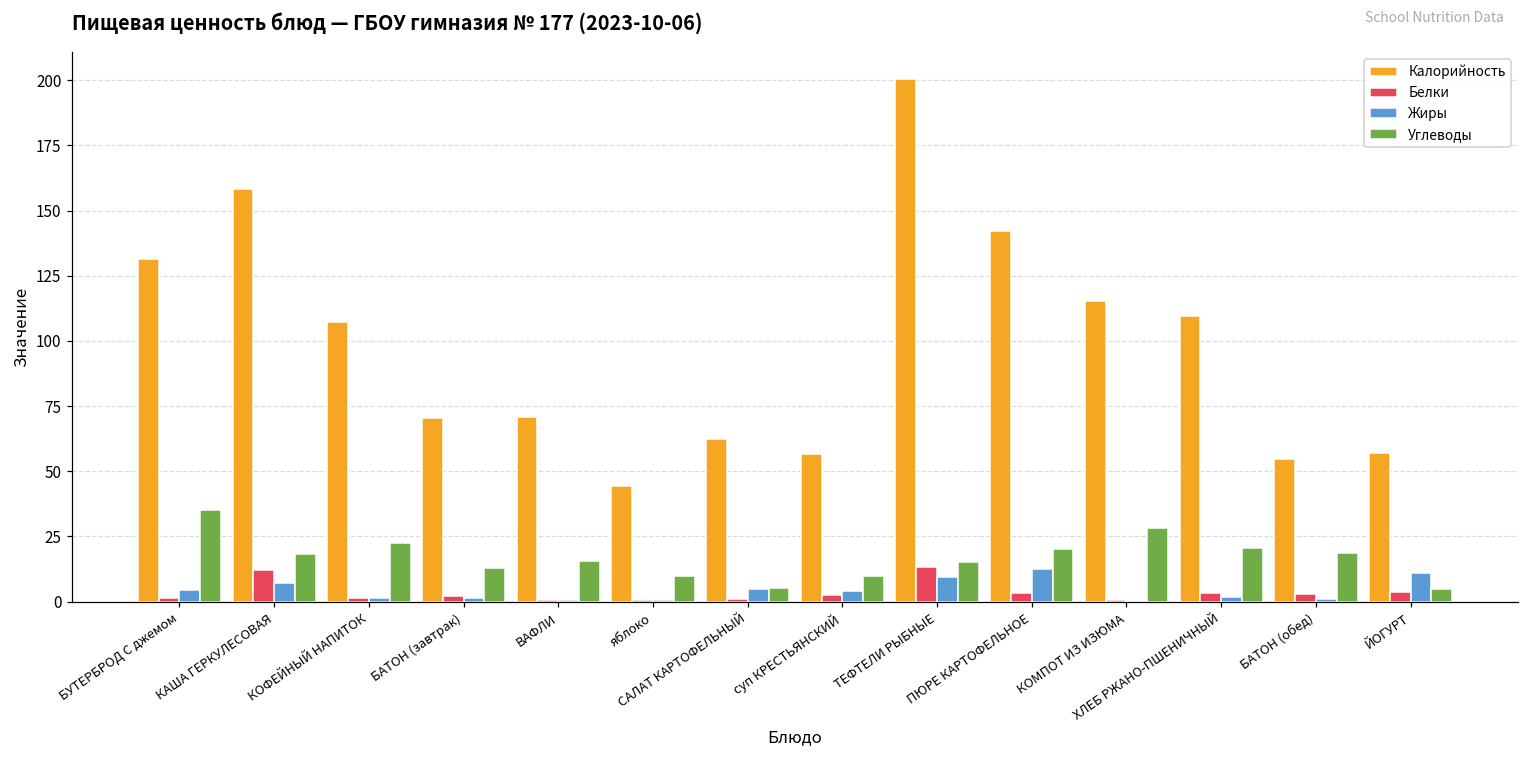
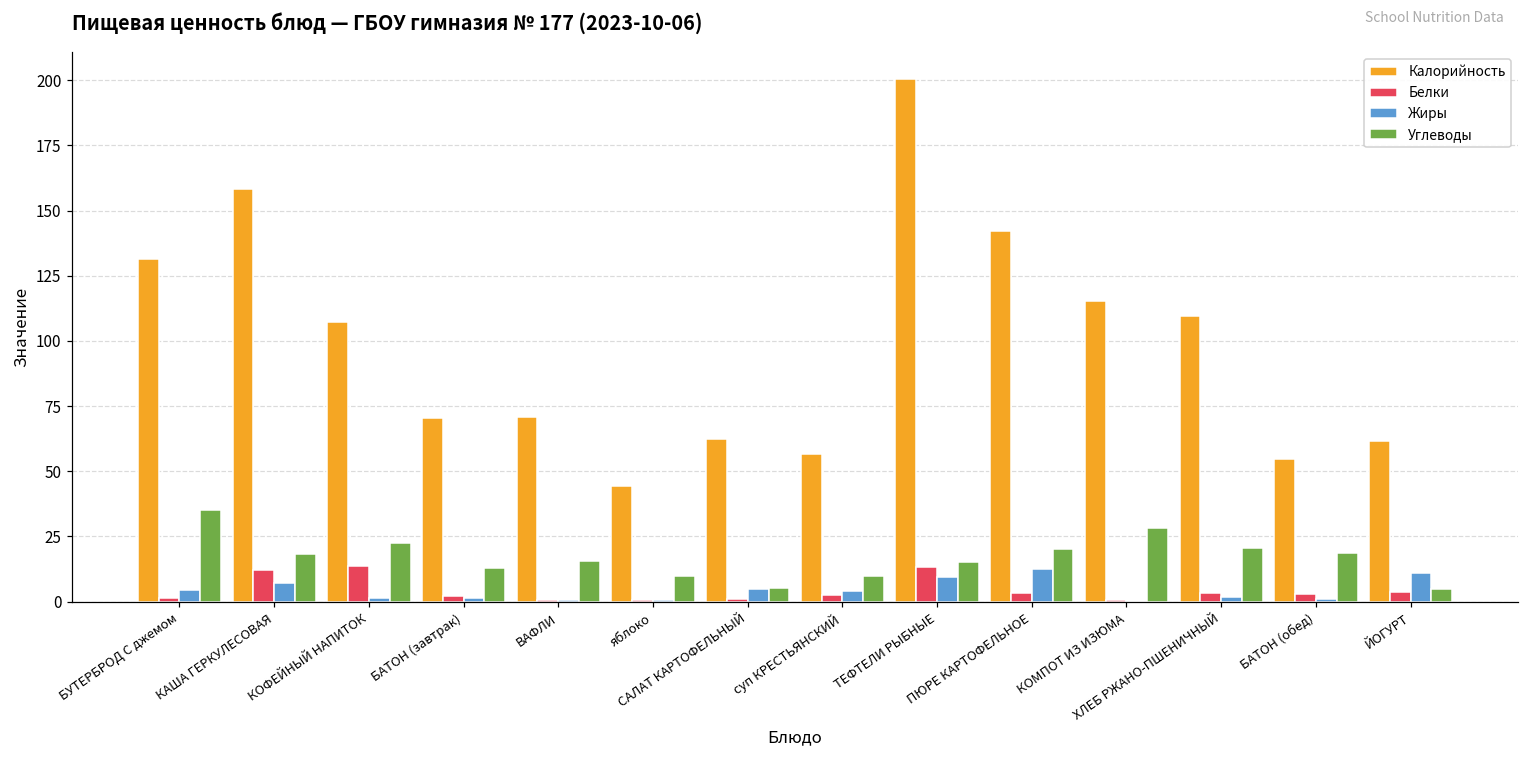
  {
    "Калорийность": {
      "БУТЕРБРОД С джемом": 132,
      "КАША ГЕРКУЛЕСОВАЯ": 158,
      "КОФЕЙНЫЙ НАПИТОК": 107,
      "БАТОН (завтрак)": 70,
      "ВАФЛИ": 71,
      "яблоко": 44,
      "САЛАТ КАРТОФЕЛЬНЫЙ": 62,
      "суп КРЕСТЬЯНСКИЙ": 57,
      "ТЕФТЕЛИ РЫБНЫЕ": 201,
      "ПЮРЕ КАРТОФЕЛЬНОЕ": 142,
      "КОМПОТ ИЗ ИЗЮМА": 115,
      "ХЛЕБ РЖАНО-ПШЕНИЧНЫЙ": 110,
      "БАТОН (обед)": 55,
-     "ЙОГУРТ": 57
+     "ЙОГУРТ": 61
    },
    "Белки": {
      "БУТЕРБРОД С джемом": 1,
      "КАША ГЕРКУЛЕСОВАЯ": 12,
-     "КОФЕЙНЫЙ НАПИТОК": 2,
+     "КОФЕЙНЫЙ НАПИТОК": 14,
      "БАТОН (завтрак)": 2,
      "суп КРЕСТЬЯНСКИЙ": 3,
      "ТЕФТЕЛИ РЫБНЫЕ": 13,
      "ПЮРЕ КАРТОФЕЛЬНОЕ": 3,
      "ХЛЕБ РЖАНО-ПШЕНИЧНЫЙ": 3,
      "БАТОН (обед)": 3,
      "ЙОГУРТ": 4
    },
    "Жиры": {
      "БУТЕРБРОД С джемом": 4,
      "КАША ГЕРКУЛЕСОВАЯ": 7,
      "КОФЕЙНЫЙ НАПИТОК": 1,
      "БАТОН (завтрак)": 1,
      "САЛАТ КАРТОФЕЛЬНЫЙ": 5,
      "суп КРЕСТЬЯНСКИЙ": 4,
      "ТЕФТЕЛИ РЫБНЫЕ": 10,
      "ПЮРЕ КАРТОФЕЛЬНОЕ": 13,
      "ХЛЕБ РЖАНО-ПШЕНИЧНЫЙ": 2,
      "БАТОН (обед)": 1,
      "ЙОГУРТ": 11
    },
    "Углеводы": {
      "БУТЕРБРОД С джемом": 35,
      "КАША ГЕРКУЛЕСОВАЯ": 18,
      "КОФЕЙНЫЙ НАПИТОК": 22,
      "БАТОН (завтрак)": 13,
      "ВАФЛИ": 16,
      "яблоко": 10,
      "САЛАТ КАРТОФЕЛЬНЫЙ": 5,
      "суп КРЕСТЬЯНСКИЙ": 10,
      "ТЕФТЕЛИ РЫБНЫЕ": 15,
      "ПЮРЕ КАРТОФЕЛЬНОЕ": 20,
      "КОМПОТ ИЗ ИЗЮМА": 28,
      "ХЛЕБ РЖАНО-ПШЕНИЧНЫЙ": 20,
      "БАТОН (обед)": 19,
      "ЙОГУРТ": 5
    }
  }
